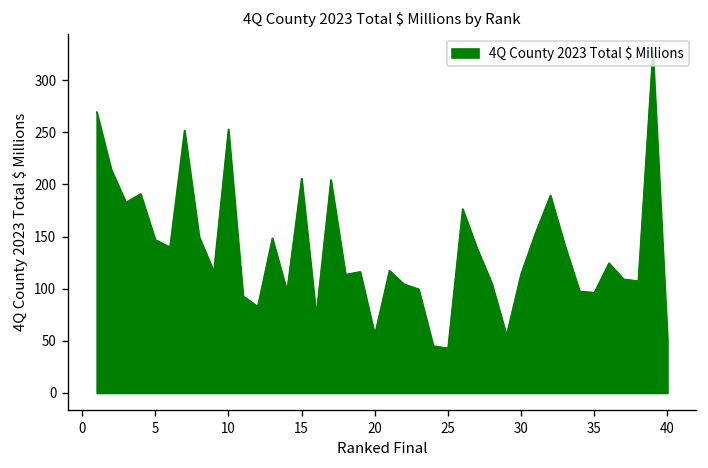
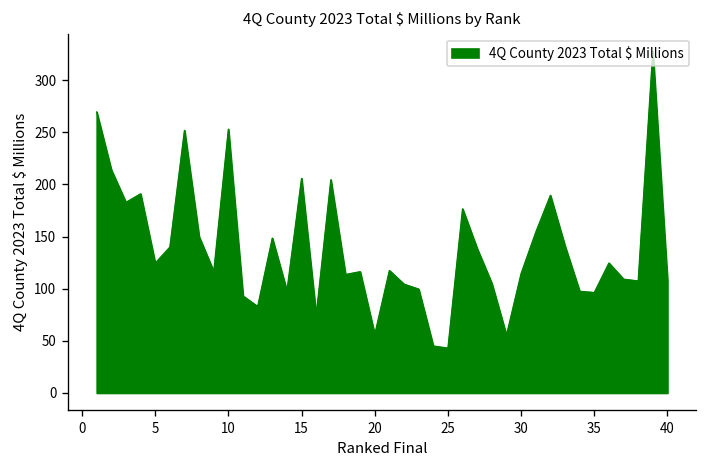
  {
-   "5": 150,
+   "5": 120,
    "10": 250,
    "15": 210,
    "20": 60,
    "25": 40,
    "30": 110,
    "35": 100,
-   "40": 50
+   "40": 110
  }
